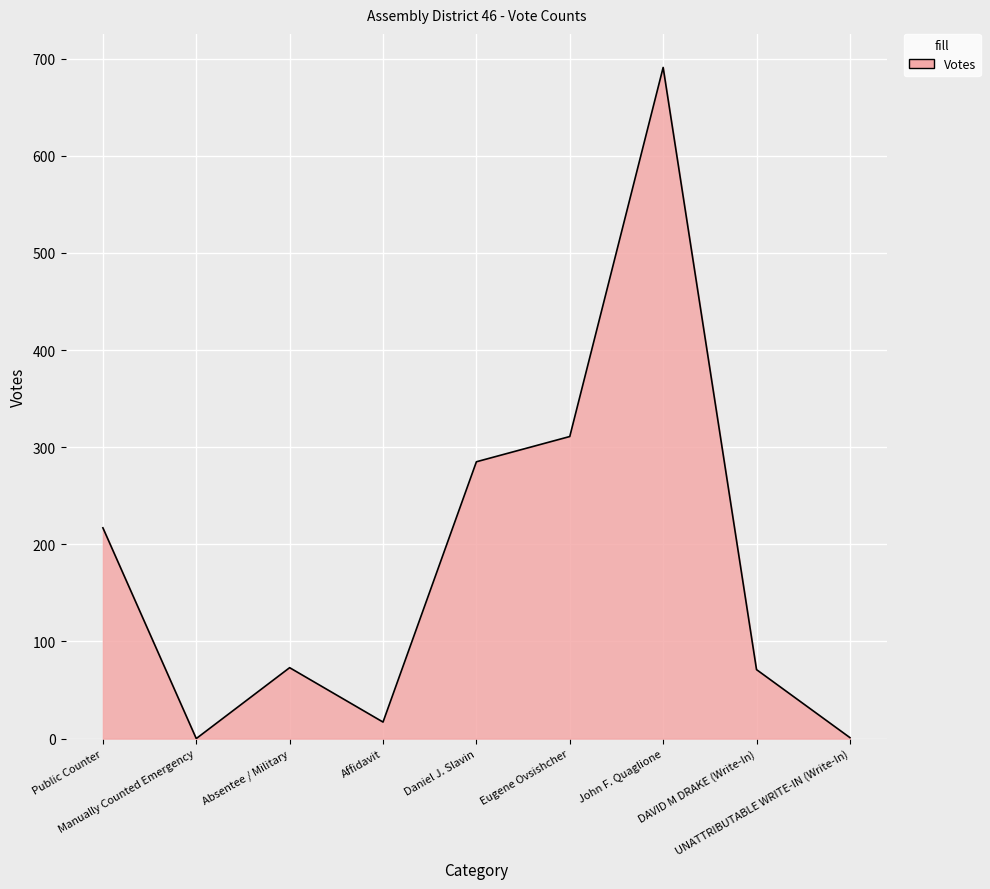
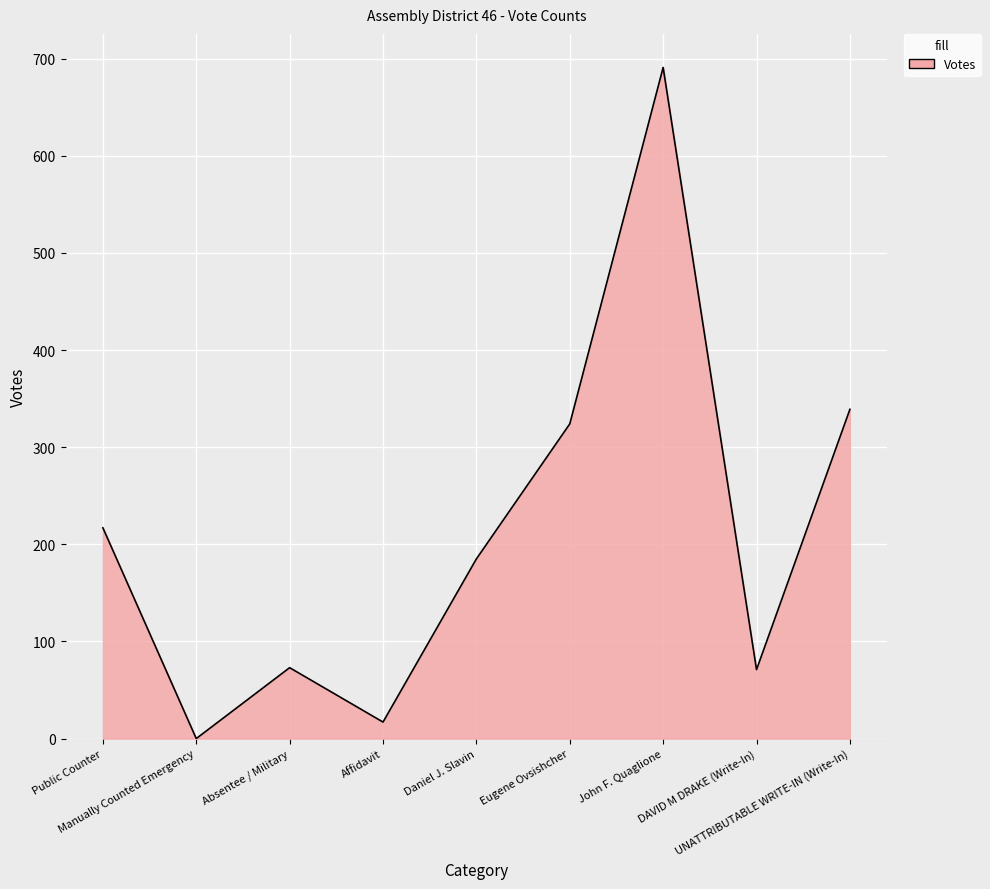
  {
    "Public Counter": 220,
    "Manually Counted Emergency": 0,
    "Absentee / Military": 70,
    "Affidavit": 20,
-   "Daniel J. Slavin": 290,
-   "Eugene Ovsishcher": 310,
+   "Daniel J. Slavin": 190,
+   "Eugene Ovsishcher": 320,
    "John F. Quaglione": 690,
    "DAVID M DRAKE (Write-In)": 70,
-   "UNATTRIBUTABLE WRITE-IN (Write-In)": 0
+   "UNATTRIBUTABLE WRITE-IN (Write-In)": 340
  }
